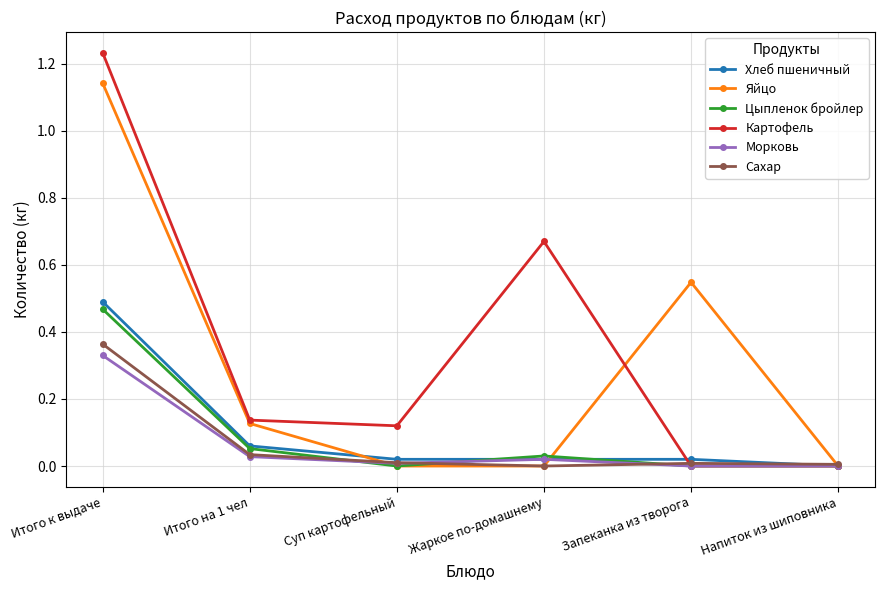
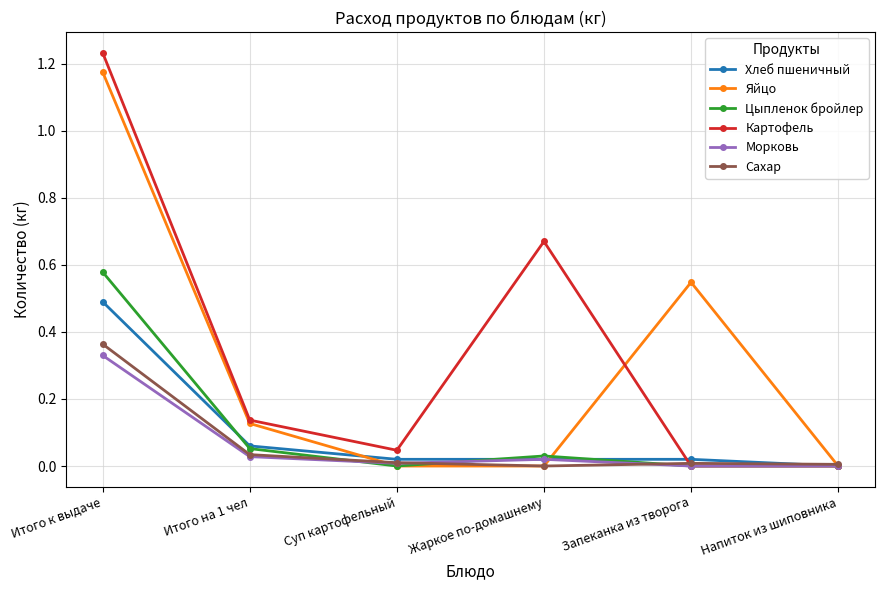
  {
    "Хлеб пшеничный": {
      "Итого к выдаче": 0.49,
      "Итого на 1 чел": 0.06,
      "Суп картофельный": 0.02,
      "Запеканка из творога": 0.02
    },
    "Яйцо": {
-     "Итого к выдаче": 1.14,
+     "Итого к выдаче": 1.18,
      "Итого на 1 чел": 0.13,
      "Запеканка из творога": 0.55
    },
    "Цыпленок бройлер": {
-     "Итого к выдаче": 0.47,
+     "Итого к выдаче": 0.58,
      "Итого на 1 чел": 0.05,
      "Жаркое по-домашнему": 0.03
    },
    "Картофель": {
      "Итого к выдаче": 1.23,
      "Итого на 1 чел": 0.14,
-     "Суп картофельный": 0.12,
+     "Суп картофельный": 0.05,
      "Жаркое по-домашнему": 0.67
    },
    "Морковь": {
      "Итого к выдаче": 0.33
    },
    "Сахар": {
      "Итого к выдаче": 0.36,
      "Запеканка из творога": 0.01
    }
  }
